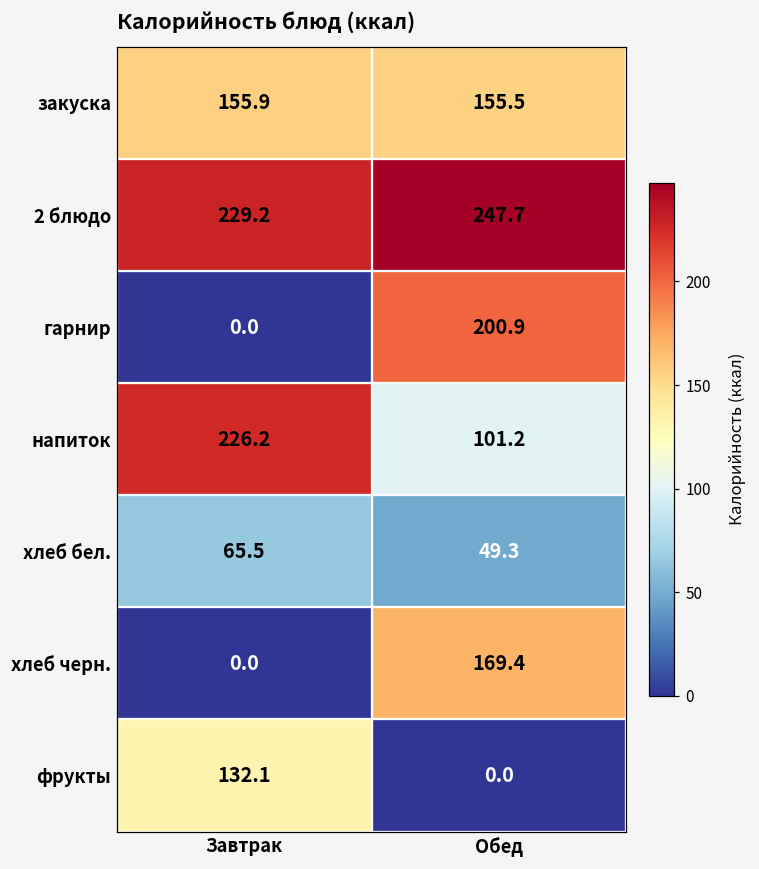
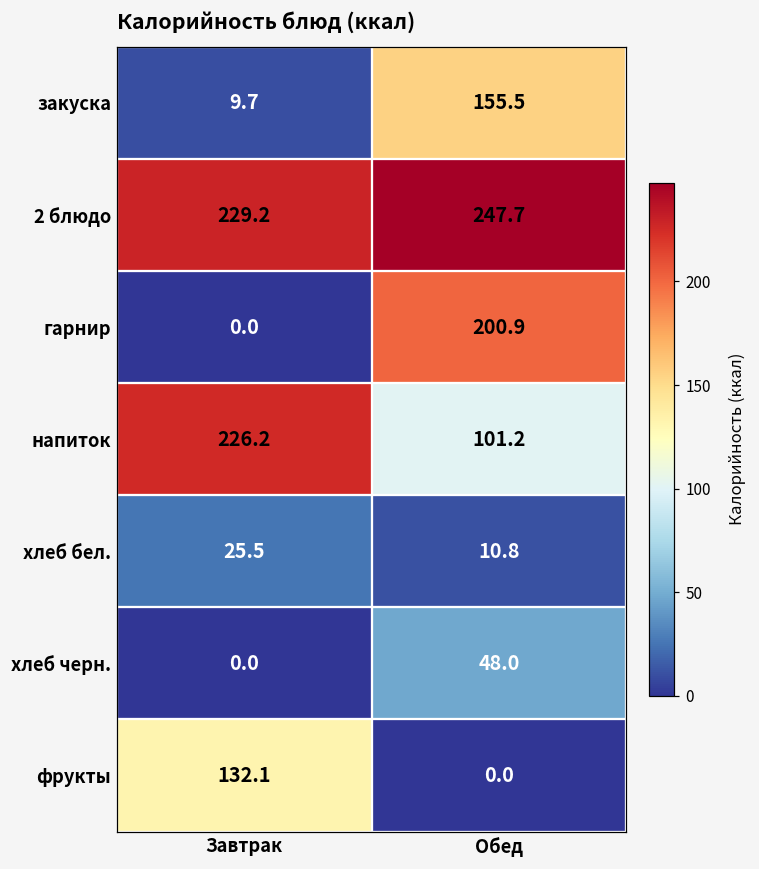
  {
    "закуска": {
-     "Завтрак": 155.9,
+     "Завтрак": 9.7,
      "Обед": 155.5
    },
    "2 блюдо": {
      "Завтрак": 229.2,
      "Обед": 247.7
    },
    "гарнир": {
      "Завтрак": 0.0,
      "Обед": 200.9
    },
    "напиток": {
      "Завтрак": 226.2,
      "Обед": 101.2
    },
    "хлеб бел.": {
-     "Завтрак": 65.5,
-     "Обед": 49.3
+     "Завтрак": 25.5,
+     "Обед": 10.8
    },
    "хлеб черн.": {
      "Завтрак": 0.0,
-     "Обед": 169.4
+     "Обед": 48.0
    },
    "фрукты": {
      "Завтрак": 132.1,
      "Обед": 0.0
    }
  }
